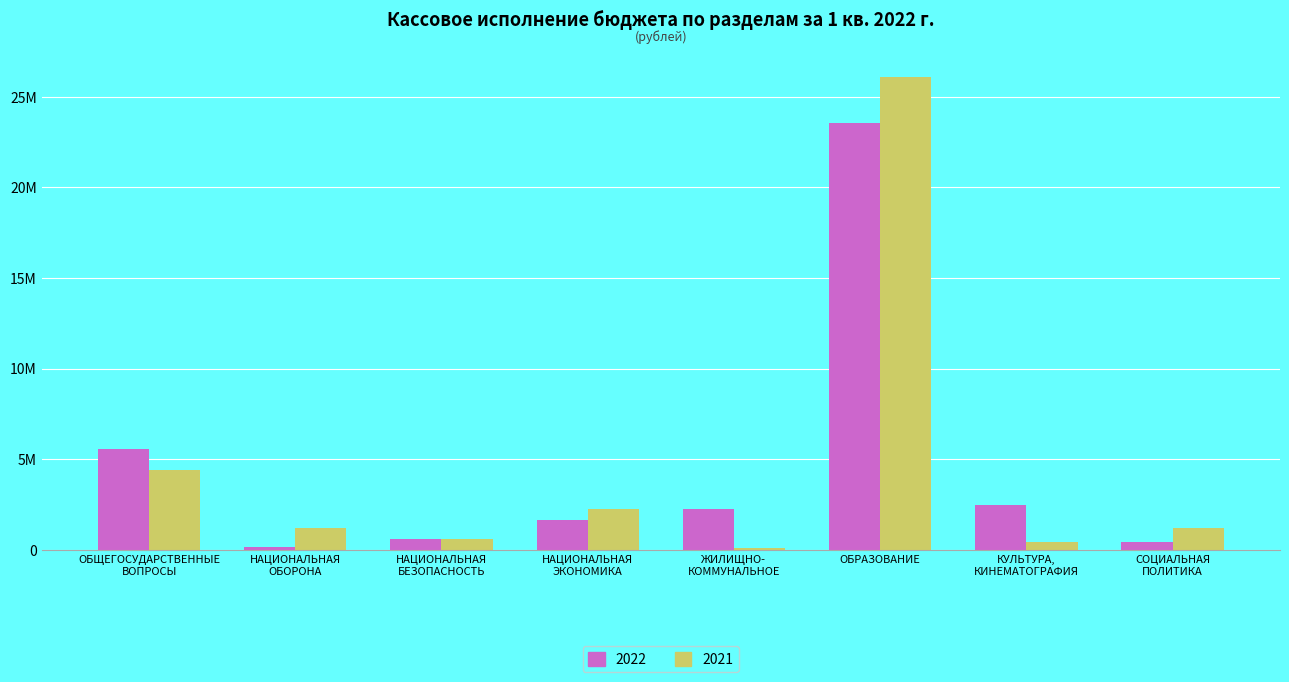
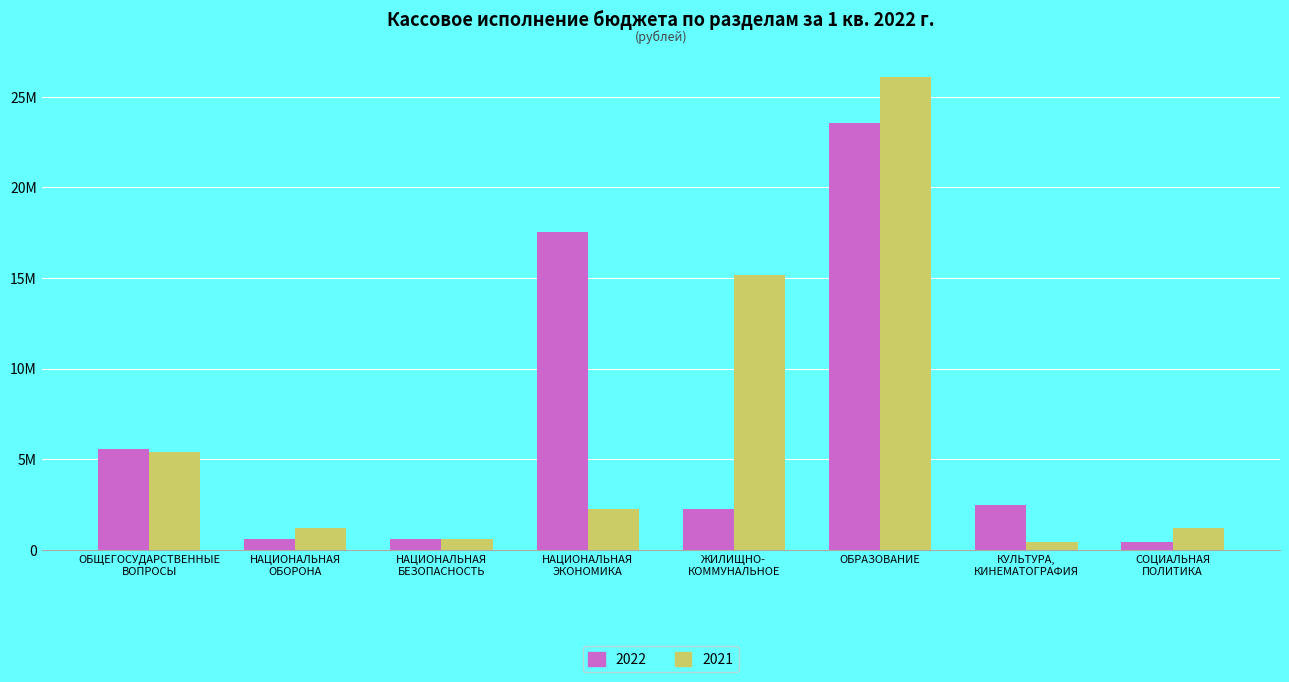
  {
    "2022": {
      "ОБЩЕГОСУДАРСТВЕННЫЕ ВОПРОСЫ": 5600000,
-     "НАЦИОНАЛЬНАЯ ОБОРОНА": 100000,
+     "НАЦИОНАЛЬНАЯ ОБОРОНА": 600000,
      "НАЦИОНАЛЬНАЯ БЕЗОПАСНОСТЬ": 600000,
-     "НАЦИОНАЛЬНАЯ ЭКОНОМИКА": 1600000,
+     "НАЦИОНАЛЬНАЯ ЭКОНОМИКА": 17600000,
      "ЖИЛИЩНО- КОММУНАЛЬНОЕ": 2300000,
      "ОБРАЗОВАНИЕ": 23600000,
      "КУЛЬТУРА, КИНЕМАТОГРАФИЯ": 2500000,
      "СОЦИАЛЬНАЯ ПОЛИТИКА": 400000
    },
    "2021": {
-     "ОБЩЕГОСУДАРСТВЕННЫЕ ВОПРОСЫ": 4400000,
+     "ОБЩЕГОСУДАРСТВЕННЫЕ ВОПРОСЫ": 5400000,
      "НАЦИОНАЛЬНАЯ ОБОРОНА": 1200000,
      "НАЦИОНАЛЬНАЯ БЕЗОПАСНОСТЬ": 600000,
      "НАЦИОНАЛЬНАЯ ЭКОНОМИКА": 2300000,
-     "ЖИЛИЩНО- КОММУНАЛЬНОЕ": 100000,
+     "ЖИЛИЩНО- КОММУНАЛЬНОЕ": 15200000,
      "ОБРАЗОВАНИЕ": 26100000,
      "КУЛЬТУРА, КИНЕМАТОГРАФИЯ": 400000,
      "СОЦИАЛЬНАЯ ПОЛИТИКА": 1200000
    }
  }
